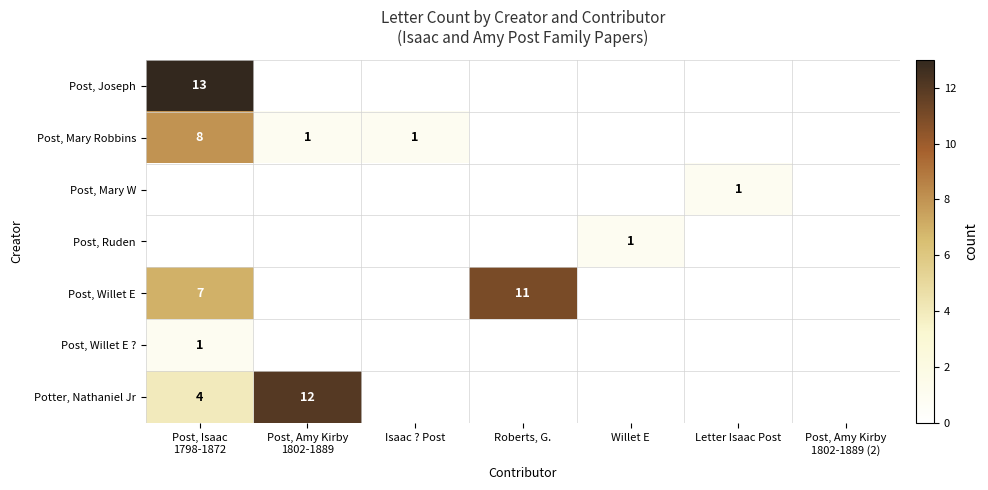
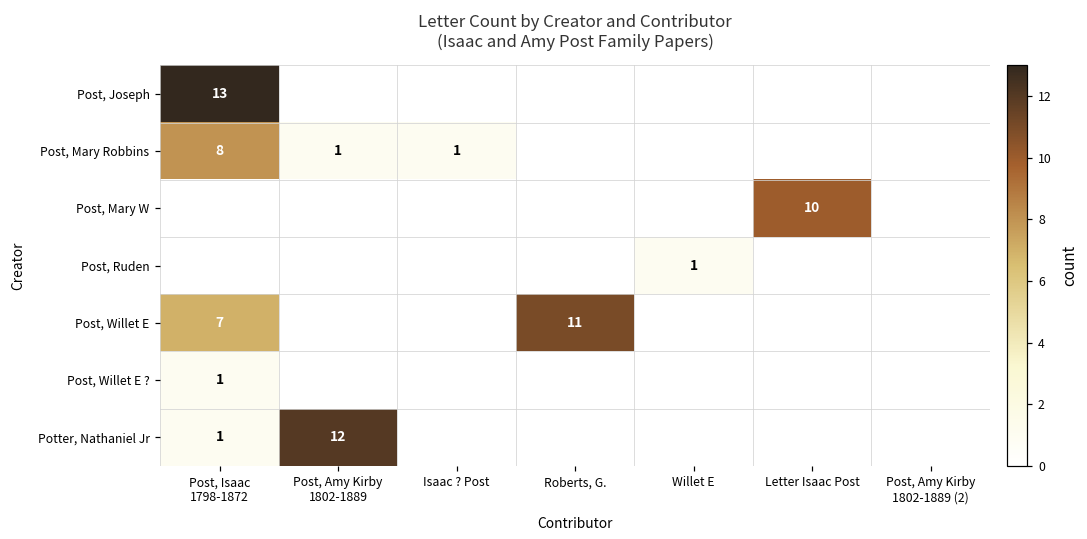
  {
    "Post, Joseph": {
      "Post, Isaac 1798-1872": 13
    },
    "Post, Mary Robbins": {
      "Post, Isaac 1798-1872": 8,
      "Post, Amy Kirby 1802-1889": 1,
      "Isaac ? Post": 1
    },
    "Post, Mary W": {
-     "Letter Isaac Post": 1
+     "Letter Isaac Post": 10
    },
    "Post, Ruden": {
      "Willet E": 1
    },
    "Post, Willet E": {
      "Post, Isaac 1798-1872": 7,
      "Roberts, G.": 11
    },
    "Post, Willet E ?": {
      "Post, Isaac 1798-1872": 1
    },
    "Potter, Nathaniel Jr": {
-     "Post, Isaac 1798-1872": 4,
+     "Post, Isaac 1798-1872": 1,
      "Post, Amy Kirby 1802-1889": 12
    }
  }
